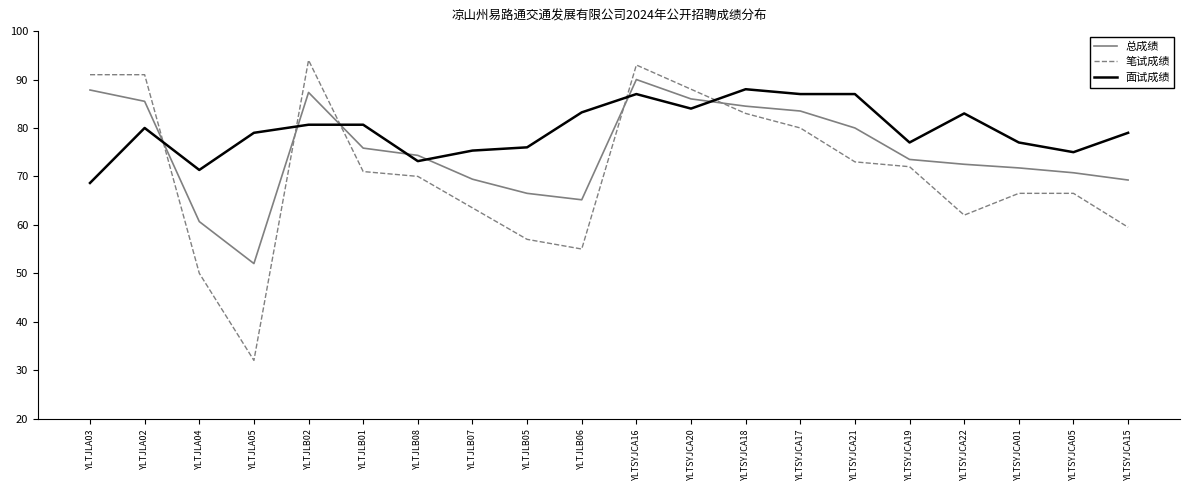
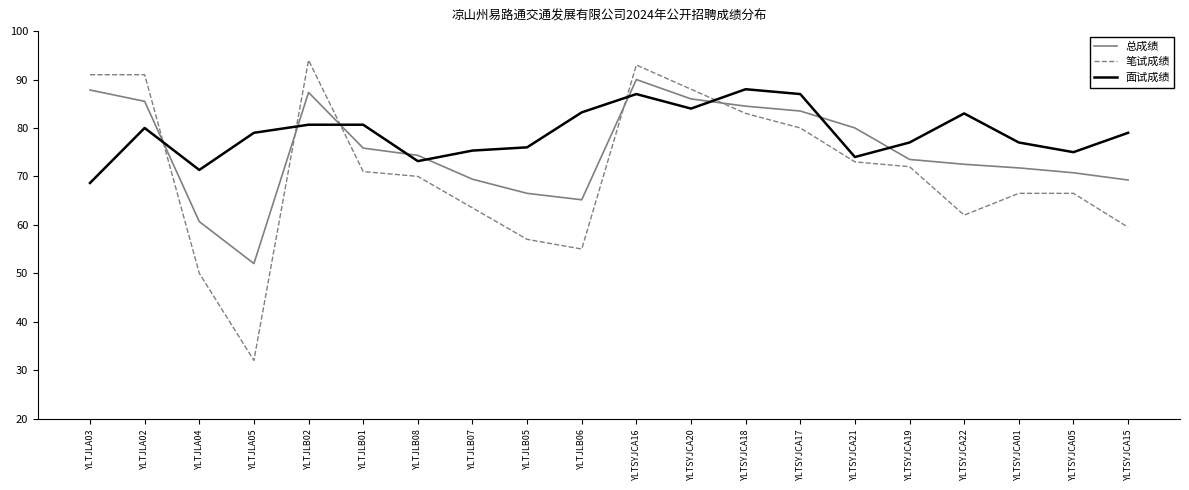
  {
    "面试成绩": {
      "YLTJLA03": 69,
      "YLTJLA02": 80,
      "YLTJLA04": 71,
      "YLTJLA05": 79,
      "YLTJLB02": 81,
      "YLTJLB01": 81,
      "YLTJLB08": 73,
      "YLTJLB07": 75,
      "YLTJLB05": 76,
      "YLTJLB06": 83,
      "YLTSYJCA16": 87,
      "YLTSYJCA20": 84,
      "YLTSYJCA18": 88,
      "YLTSYJCA17": 87,
-     "YLTSYJCA21": 87,
+     "YLTSYJCA21": 74,
      "YLTSYJCA19": 77,
      "YLTSYJCA22": 83,
      "YLTSYJCA01": 77,
      "YLTSYJCA05": 75,
      "YLTSYJCA15": 79
    }
  }
